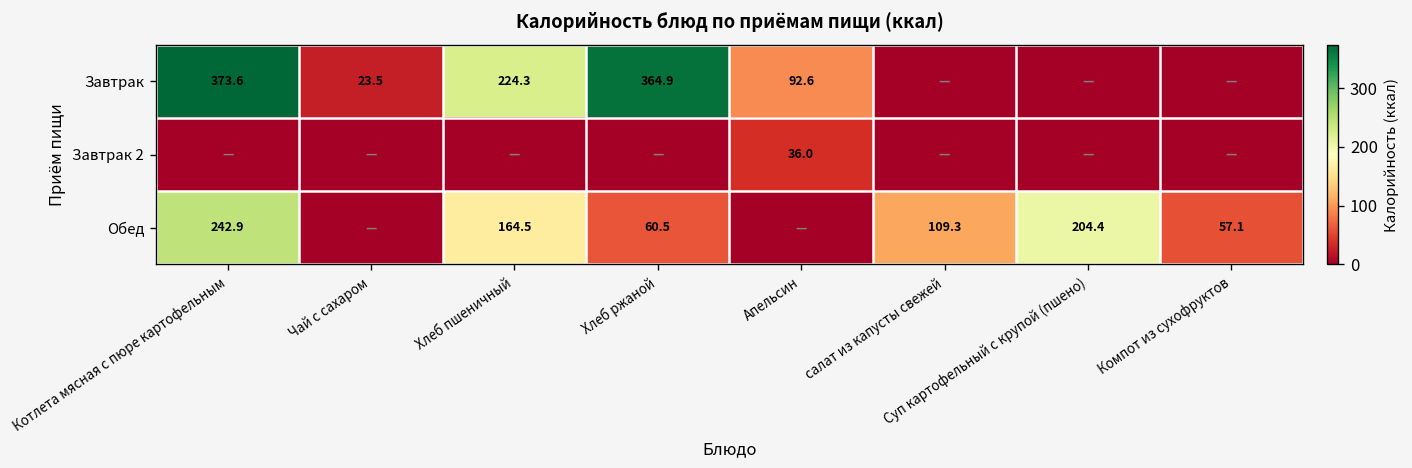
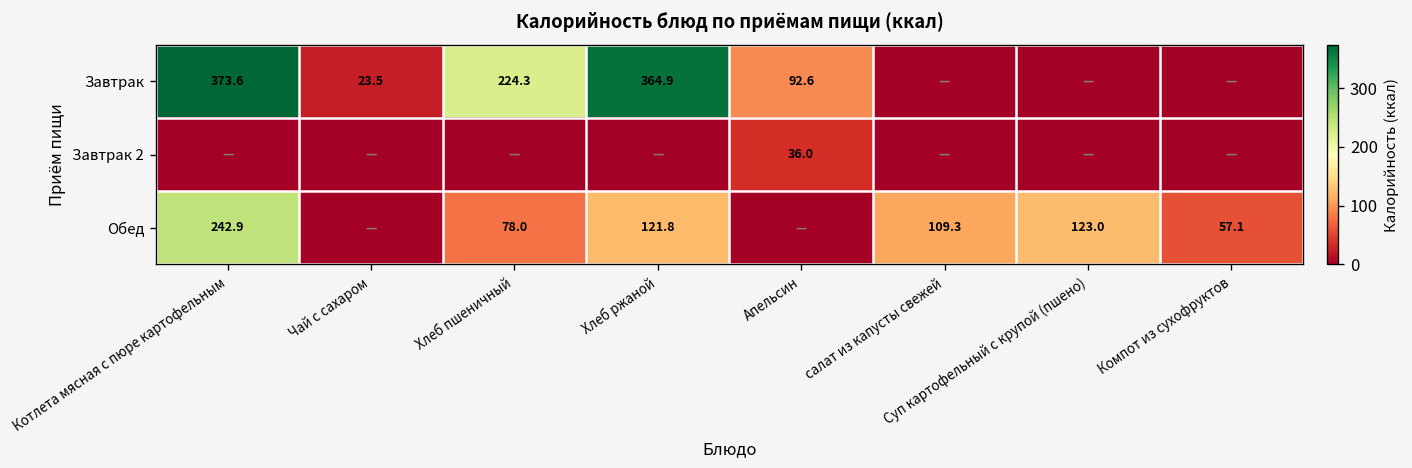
  {
    "Завтрак": {
      "Котлета мясная с пюре картофельным": 373.6,
      "Чай с сахаром": 23.5,
      "Хлеб пшеничный": 224.3,
      "Хлеб ржаной": 364.9,
      "Апельсин": 92.6
    },
    "Завтрак 2": {
      "Апельсин": 36.0
    },
    "Обед": {
      "Котлета мясная с пюре картофельным": 242.9,
-     "Хлеб пшеничный": 164.5,
-     "Хлеб ржаной": 60.5,
+     "Хлеб пшеничный": 78.0,
+     "Хлеб ржаной": 121.8,
      "салат из капусты свежей": 109.3,
-     "Суп картофельный с крупой (пшено)": 204.4,
+     "Суп картофельный с крупой (пшено)": 123.0,
      "Компот из сухофруктов": 57.1
    }
  }
